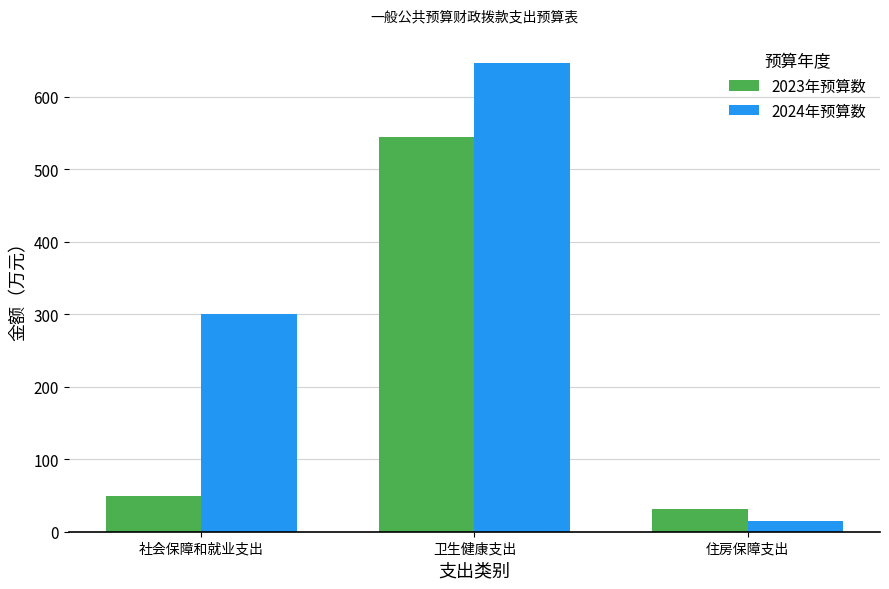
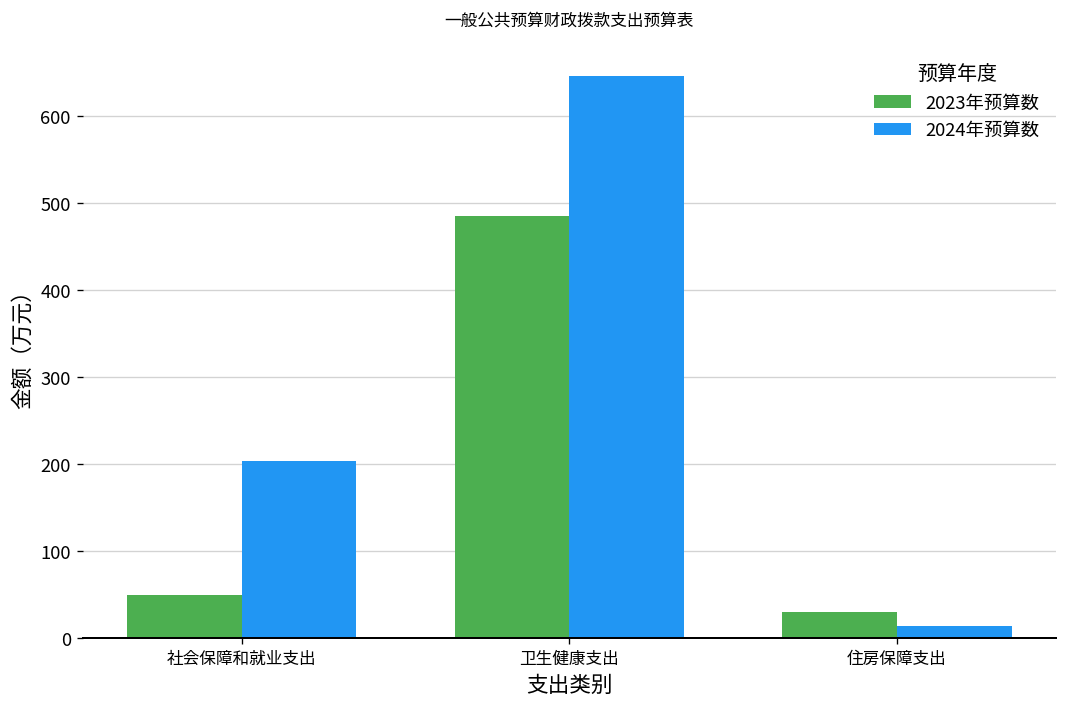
  {
    "2023年预算数": {
      "社会保障和就业支出": 50,
-     "卫生健康支出": 540,
+     "卫生健康支出": 480,
      "住房保障支出": 30
    },
    "2024年预算数": {
-     "社会保障和就业支出": 300,
+     "社会保障和就业支出": 200,
      "卫生健康支出": 650,
      "住房保障支出": 10
    }
  }
